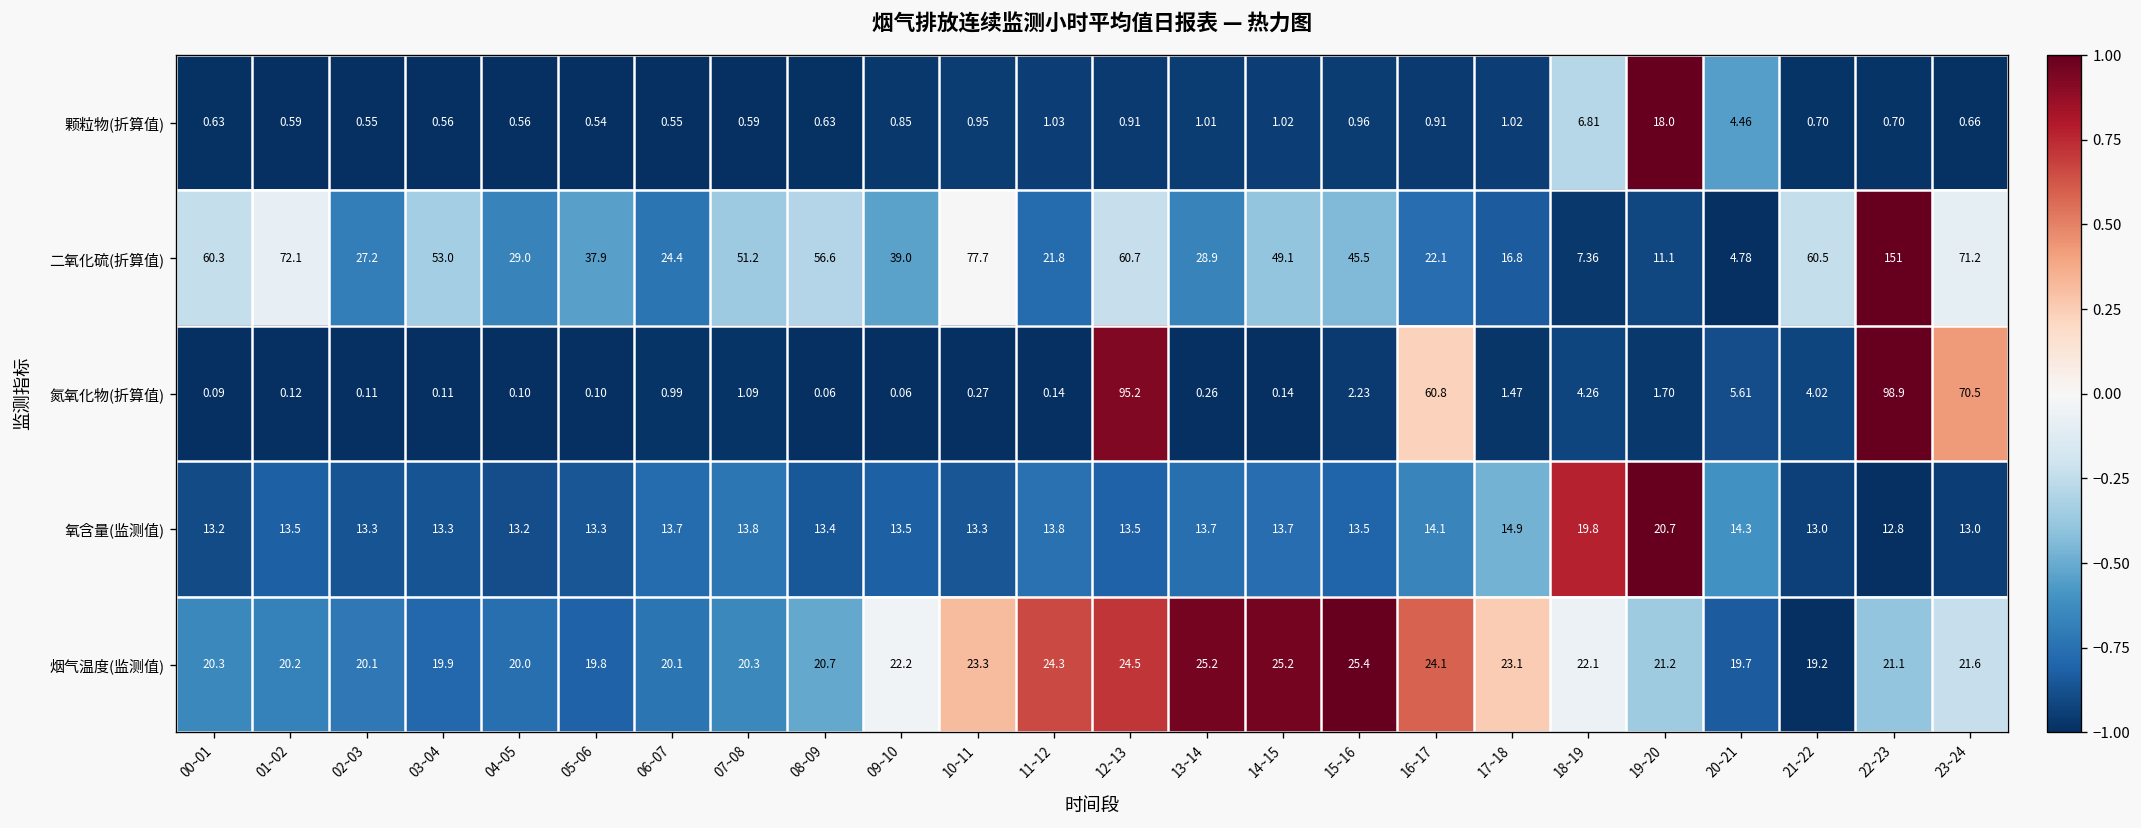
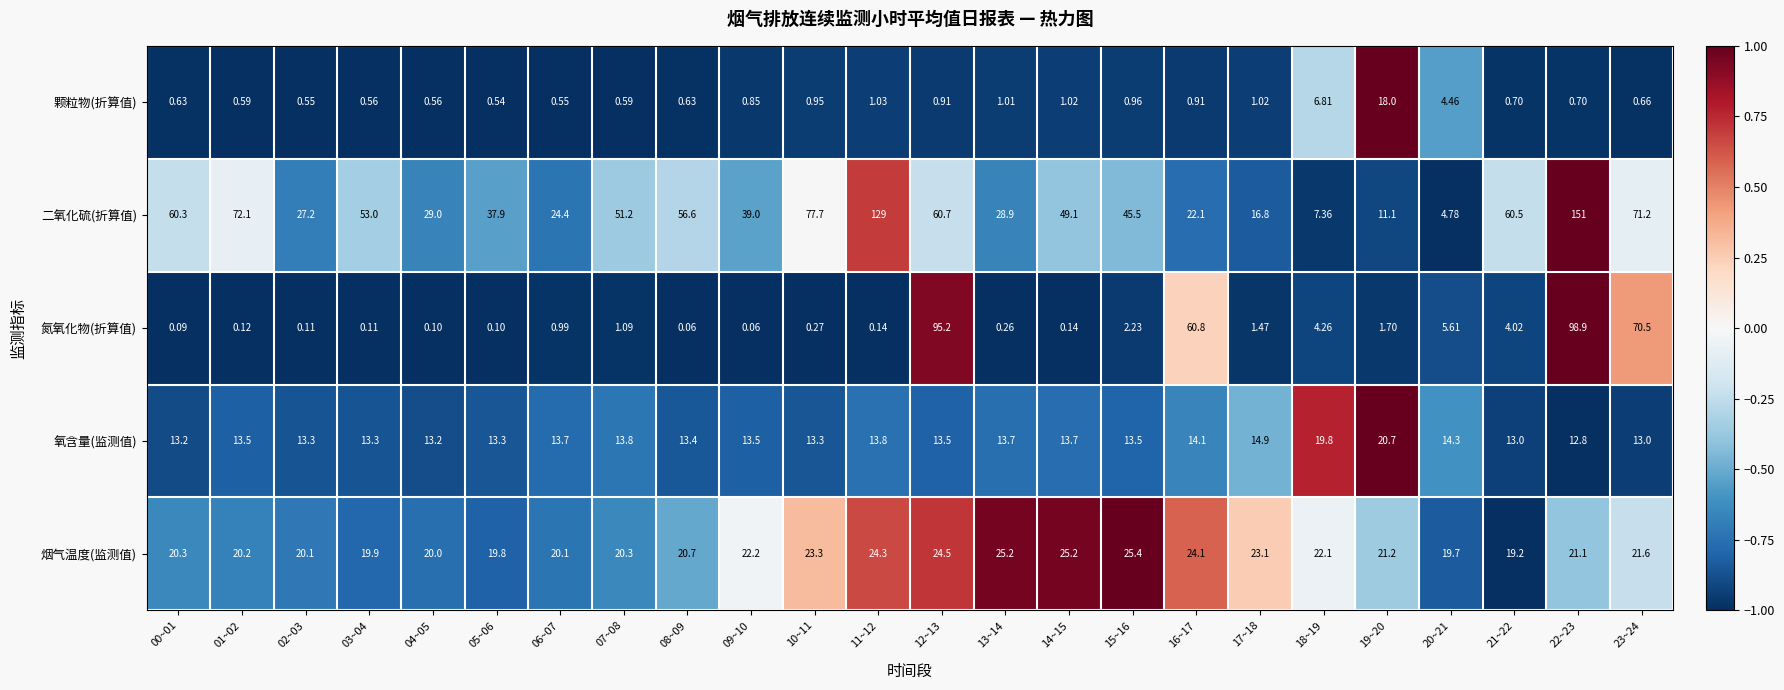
  {
    "颗粒物(折算值)": {
      "00~01": 0.63,
      "01~02": 0.59,
      "02~03": 0.55,
      "03~04": 0.56,
      "04~05": 0.56,
      "05~06": 0.54,
      "06~07": 0.55,
      "07~08": 0.59,
      "08~09": 0.63,
      "09~10": 0.85,
      "10~11": 0.95,
      "11~12": 1.03,
      "12~13": 0.91,
      "13~14": 1.01,
      "14~15": 1.02,
      "15~16": 0.96,
      "16~17": 0.91,
      "17~18": 1.02,
      "18~19": 6.81,
      "19~20": 18.0,
      "20~21": 4.46,
      "21~22": 0.70,
      "22~23": 0.70,
      "23~24": 0.66
    },
    "二氧化硫(折算值)": {
      "00~01": 60.3,
      "01~02": 72.1,
      "02~03": 27.2,
      "03~04": 53.0,
      "04~05": 29.0,
      "05~06": 37.9,
      "06~07": 24.4,
      "07~08": 51.2,
      "08~09": 56.6,
      "09~10": 39.0,
      "10~11": 77.7,
-     "11~12": 21.8,
+     "11~12": 129,
      "12~13": 60.7,
      "13~14": 28.9,
      "14~15": 49.1,
      "15~16": 45.5,
      "16~17": 22.1,
      "17~18": 16.8,
      "18~19": 7.36,
      "19~20": 11.1,
      "20~21": 4.78,
      "21~22": 60.5,
      "22~23": 151,
      "23~24": 71.2
    },
    "氮氧化物(折算值)": {
      "00~01": 0.09,
      "01~02": 0.12,
      "02~03": 0.11,
      "03~04": 0.11,
      "04~05": 0.10,
      "05~06": 0.10,
      "06~07": 0.99,
      "07~08": 1.09,
      "08~09": 0.06,
      "09~10": 0.06,
      "10~11": 0.27,
      "11~12": 0.14,
      "12~13": 95.2,
      "13~14": 0.26,
      "14~15": 0.14,
      "15~16": 2.23,
      "16~17": 60.8,
      "17~18": 1.47,
      "18~19": 4.26,
      "19~20": 1.70,
      "20~21": 5.61,
      "21~22": 4.02,
      "22~23": 98.9,
      "23~24": 70.5
    },
    "氧含量(监测值)": {
      "00~01": 13.2,
      "01~02": 13.5,
      "02~03": 13.3,
      "03~04": 13.3,
      "04~05": 13.2,
      "05~06": 13.3,
      "06~07": 13.7,
      "07~08": 13.8,
      "08~09": 13.4,
      "09~10": 13.5,
      "10~11": 13.3,
      "11~12": 13.8,
      "12~13": 13.5,
      "13~14": 13.7,
      "14~15": 13.7,
      "15~16": 13.5,
      "16~17": 14.1,
      "17~18": 14.9,
      "18~19": 19.8,
      "19~20": 20.7,
      "20~21": 14.3,
      "21~22": 13.0,
      "22~23": 12.8,
      "23~24": 13.0
    },
    "烟气温度(监测值)": {
      "00~01": 20.3,
      "01~02": 20.2,
      "02~03": 20.1,
      "03~04": 19.9,
      "04~05": 20.0,
      "05~06": 19.8,
      "06~07": 20.1,
      "07~08": 20.3,
      "08~09": 20.7,
      "09~10": 22.2,
      "10~11": 23.3,
      "11~12": 24.3,
      "12~13": 24.5,
      "13~14": 25.2,
      "14~15": 25.2,
      "15~16": 25.4,
      "16~17": 24.1,
      "17~18": 23.1,
      "18~19": 22.1,
      "19~20": 21.2,
      "20~21": 19.7,
      "21~22": 19.2,
      "22~23": 21.1,
      "23~24": 21.6
    }
  }
